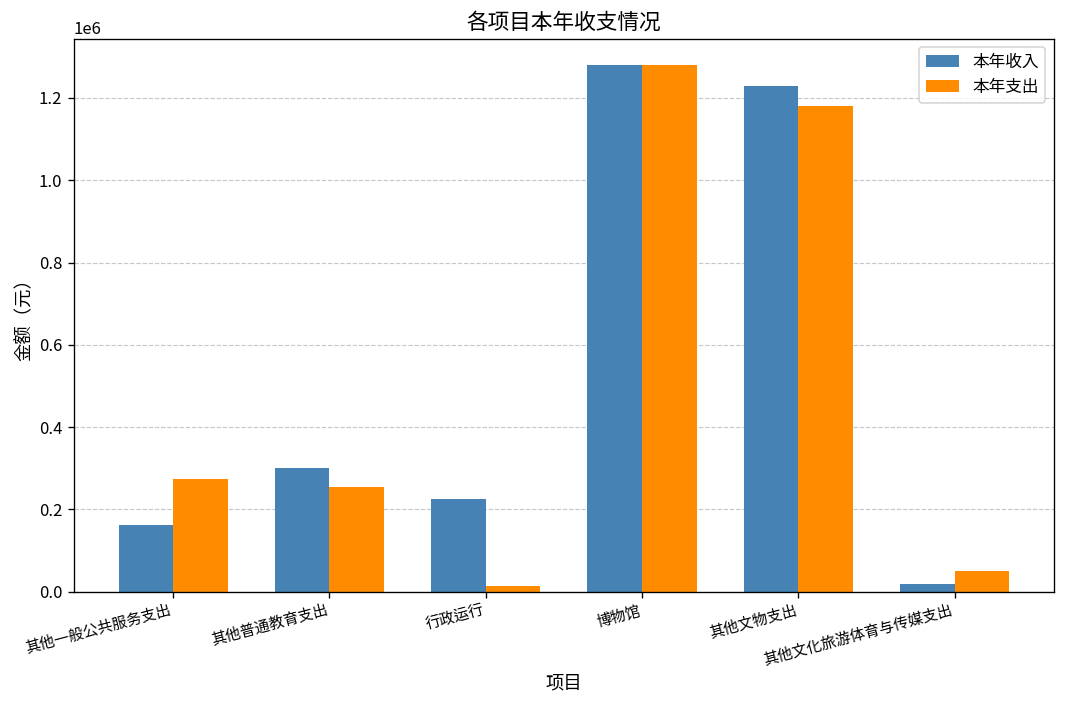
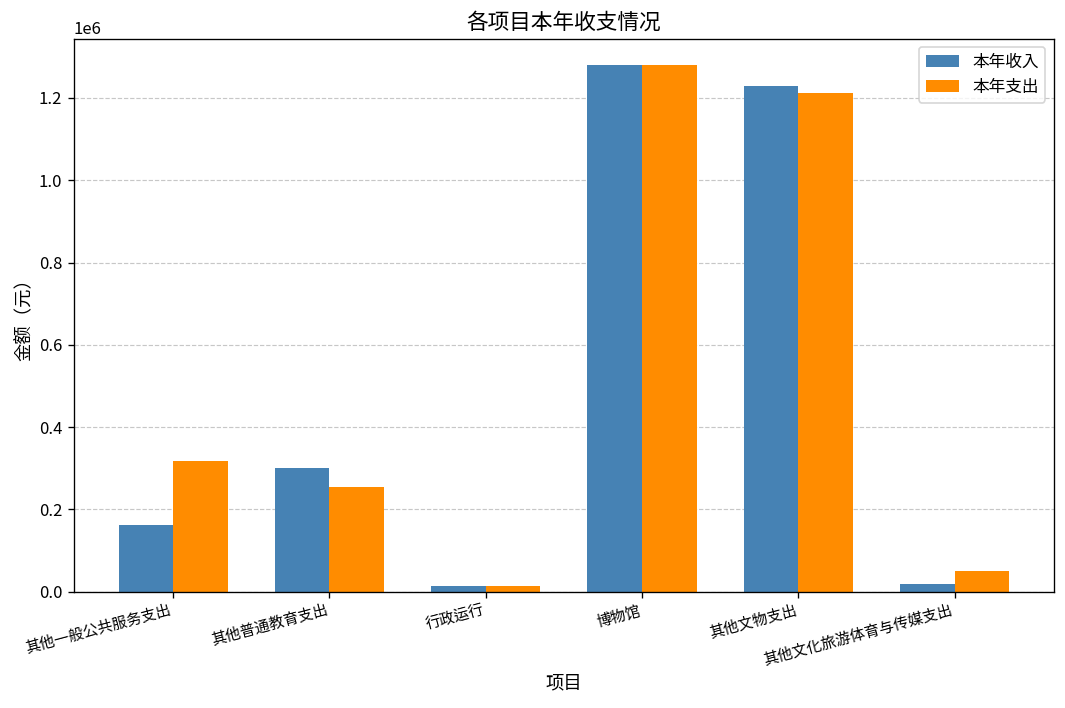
  {
    "本年收入": {
      "其他一般公共服务支出": 160000,
      "其他普通教育支出": 300000,
-     "行政运行": 220000,
+     "行政运行": 10000,
      "博物馆": 1280000,
      "其他文物支出": 1230000,
      "其他文化旅游体育与传媒支出": 20000
    },
    "本年支出": {
-     "其他一般公共服务支出": 280000,
+     "其他一般公共服务支出": 320000,
      "其他普通教育支出": 250000,
      "行政运行": 10000,
      "博物馆": 1280000,
-     "其他文物支出": 1180000,
+     "其他文物支出": 1210000,
      "其他文化旅游体育与传媒支出": 50000
    }
  }
